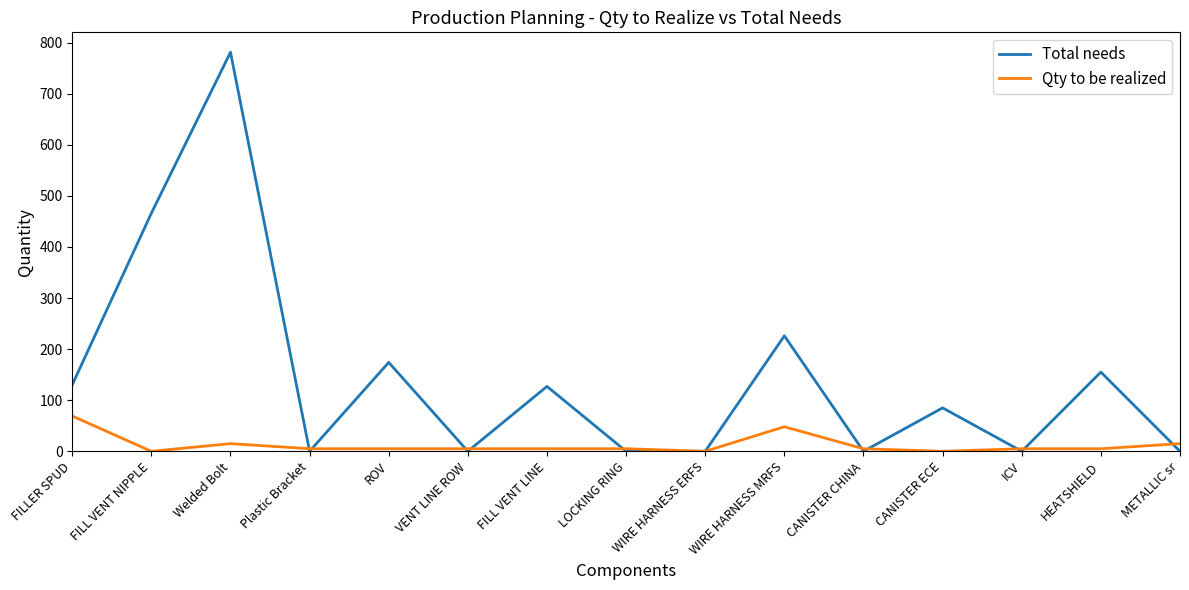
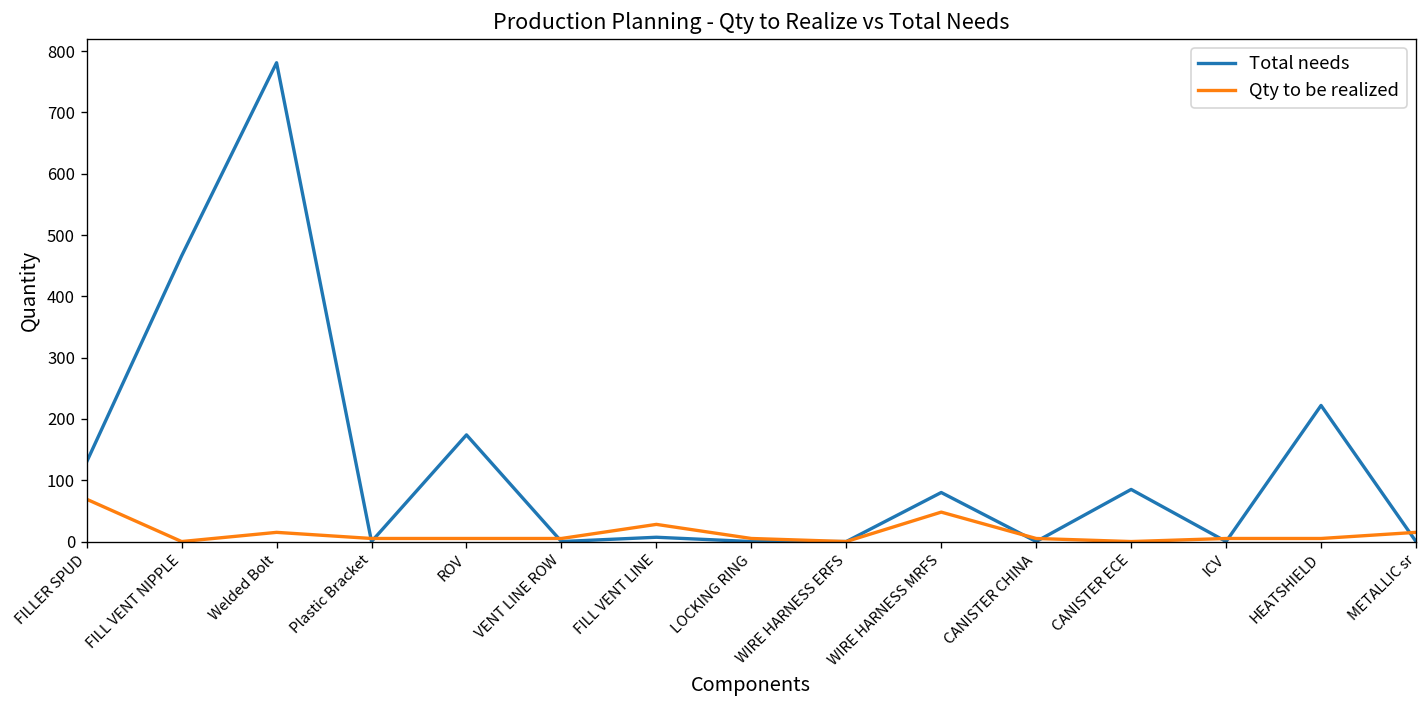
  {
    "Total needs": {
      "FILLER SPUD": 130,
      "FILL VENT NIPPLE": 470,
      "Welded Bolt": 780,
      "Plastic Bracket": 0,
      "ROV": 170,
      "VENT LINE ROW": 0,
-     "FILL VENT LINE": 130,
+     "FILL VENT LINE": 10,
      "LOCKING RING": 0,
-     "WIRE HARNESS MRFS": 230,
+     "WIRE HARNESS MRFS": 80,
      "CANISTER CHINA": 0,
      "CANISTER ECE": 90,
      "ICV": 0,
-     "HEATSHIELD": 160,
+     "HEATSHIELD": 220,
      "METALLIC sr": 0
    },
    "Qty to be realized": {
      "FILLER SPUD": 70,
      "FILL VENT NIPPLE": 0,
      "Welded Bolt": 20,
      "Plastic Bracket": 10,
      "ROV": 10,
      "VENT LINE ROW": 10,
-     "FILL VENT LINE": 10,
+     "FILL VENT LINE": 30,
      "LOCKING RING": 10,
      "WIRE HARNESS MRFS": 50,
      "CANISTER CHINA": 10,
      "CANISTER ECE": 0,
      "ICV": 10,
      "HEATSHIELD": 10,
      "METALLIC sr": 20
    }
  }
